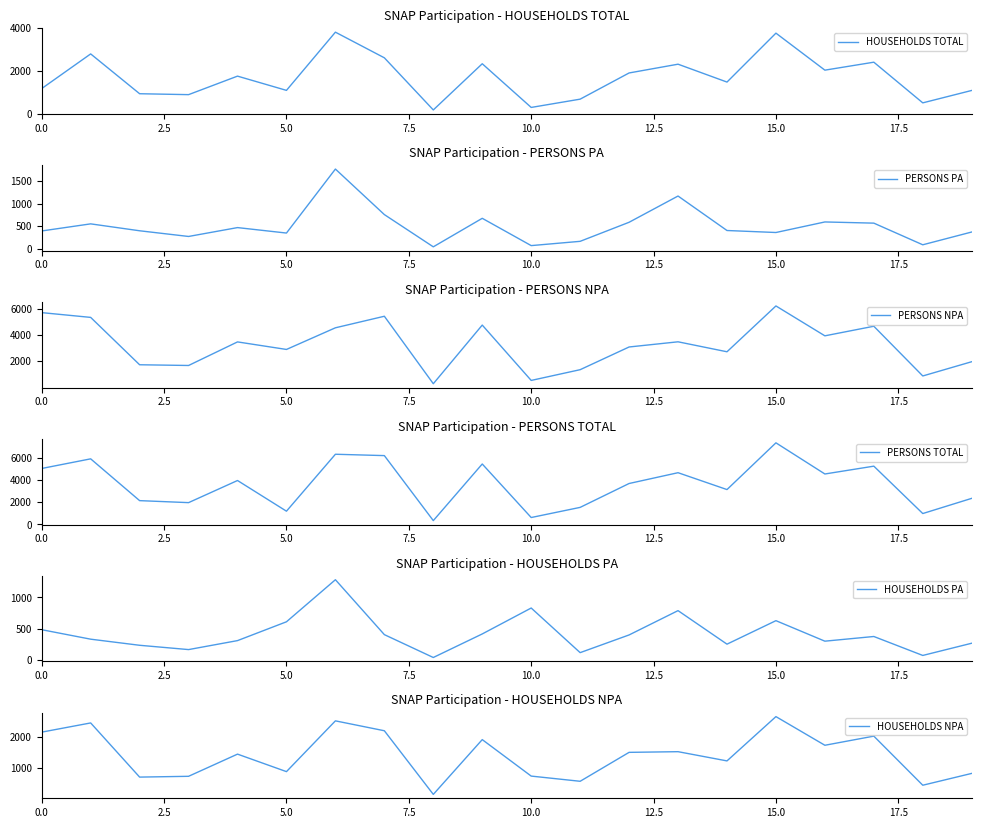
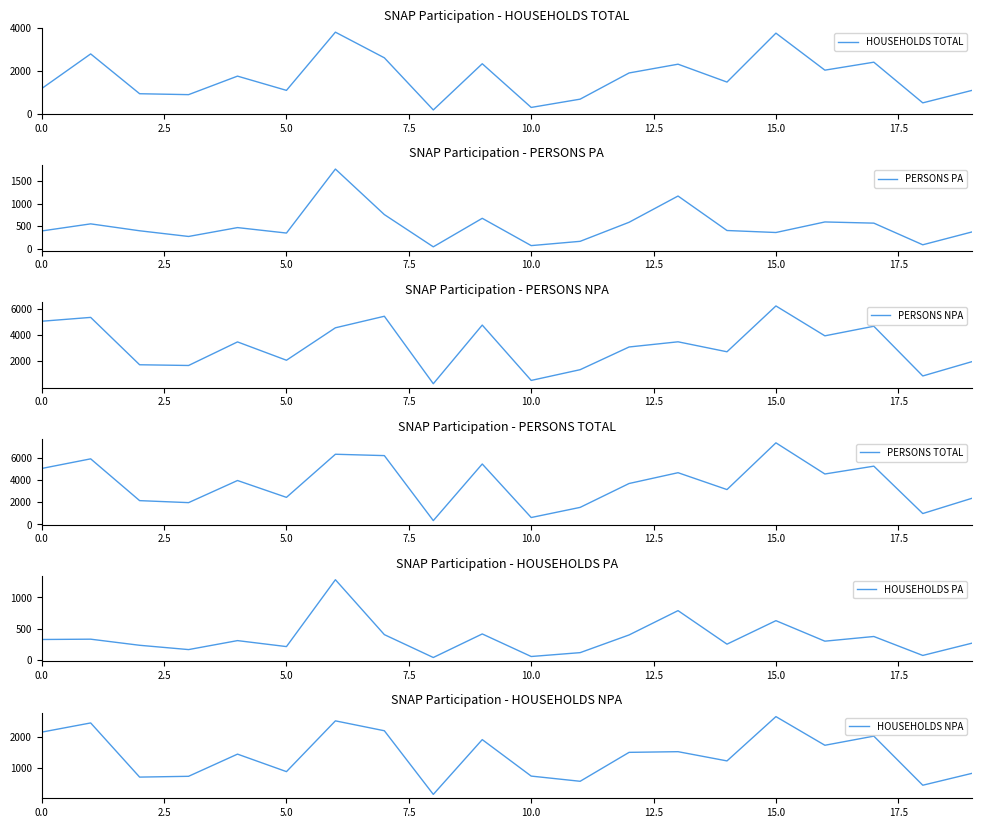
  {
    "SNAP Participation - HOUSEHOLDS TOTAL": {
      "0.0": 1200,
      "5.0": 1100,
      "10.0": 300,
      "15.0": 3800
    },
    "SNAP Participation - PERSONS PA": {
      "0.0": 400,
      "5.0": 400,
      "10.0": 100,
      "15.0": 400
    },
    "SNAP Participation - PERSONS NPA": {
-     "0.0": 5700,
-     "5.0": 2900,
+     "0.0": 5100,
+     "5.0": 2100,
      "10.0": 600,
      "15.0": 6200
    },
    "SNAP Participation - PERSONS TOTAL": {
      "0.0": 5000,
-     "5.0": 1200,
+     "5.0": 2400,
      "10.0": 600,
      "15.0": 7300
    },
    "SNAP Participation - HOUSEHOLDS PA": {
-     "0.0": 500,
-     "5.0": 600,
-     "10.0": 800,
+     "0.0": 300,
+     "5.0": 200,
+     "10.0": 100,
      "15.0": 600
    },
    "SNAP Participation - HOUSEHOLDS NPA": {
      "0.0": 2200,
      "5.0": 900,
      "10.0": 700,
      "15.0": 2700
    }
  }
